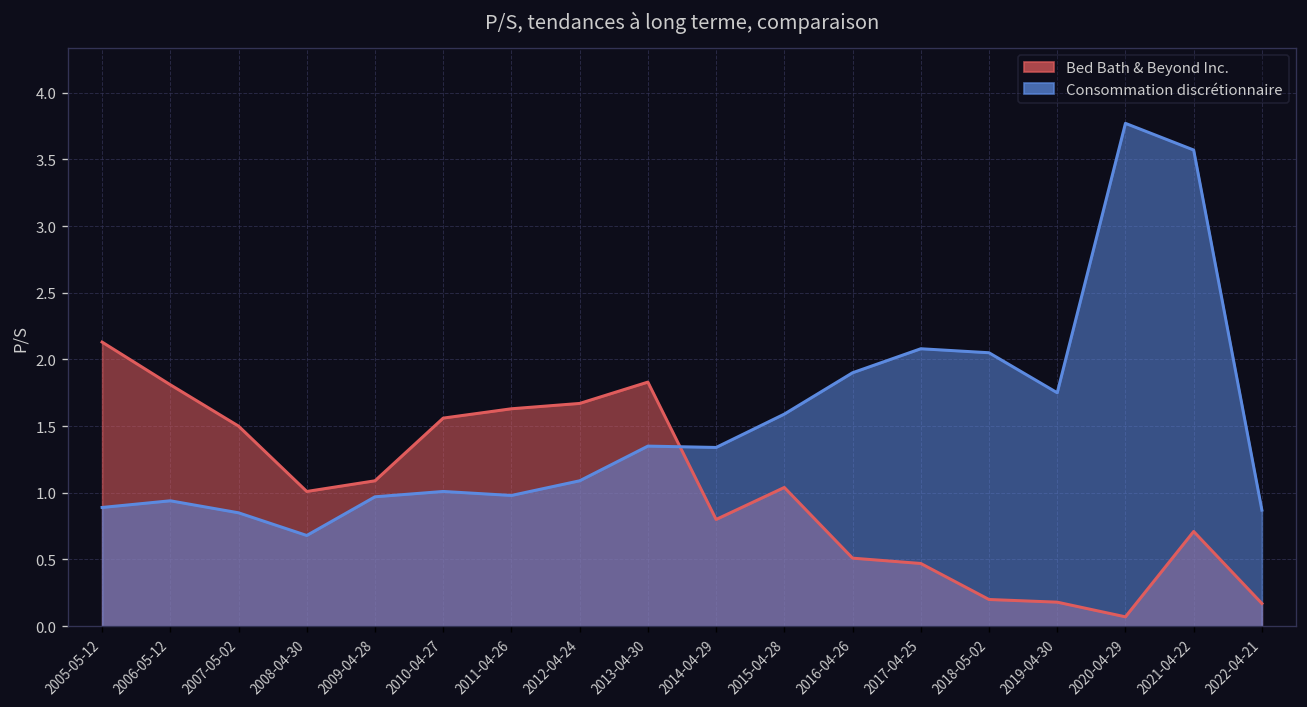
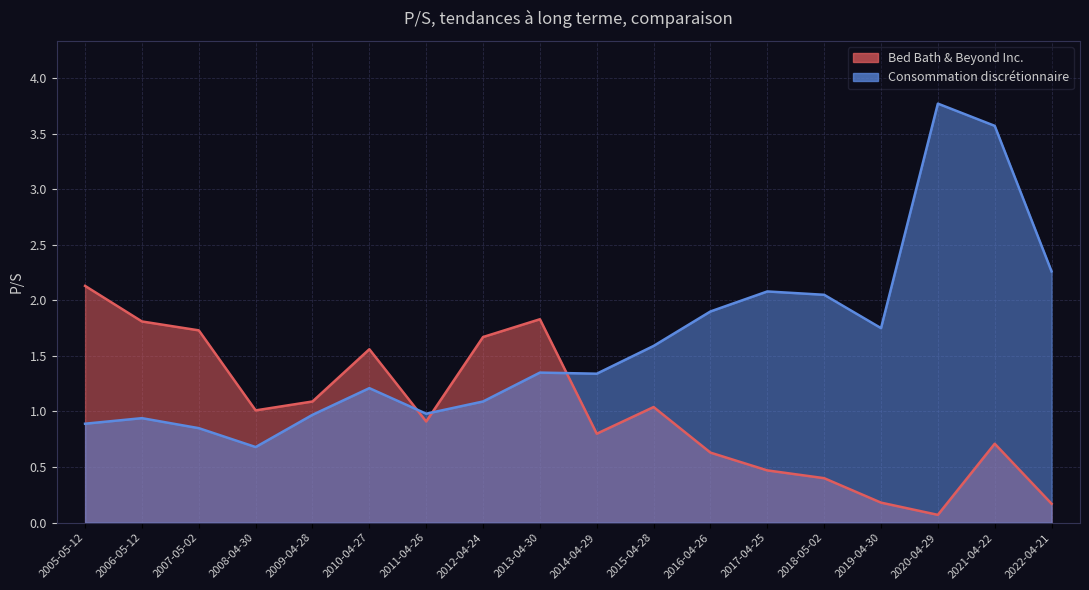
  {
    "Bed Bath & Beyond Inc.": {
      "2005-05-12": 2.13,
      "2006-05-12": 1.81,
-     "2007-05-02": 1.50,
+     "2007-05-02": 1.73,
      "2008-04-30": 1.01,
      "2009-04-28": 1.09,
      "2010-04-27": 1.56,
-     "2011-04-26": 1.63,
+     "2011-04-26": 0.91,
      "2012-04-24": 1.67,
      "2013-04-30": 1.83,
      "2014-04-29": 0.80,
      "2015-04-28": 1.04,
-     "2016-04-26": 0.51,
+     "2016-04-26": 0.63,
      "2017-04-25": 0.47,
-     "2018-05-02": 0.2,
+     "2018-05-02": 0.4,
      "2019-04-30": 0.18,
      "2020-04-29": 0.07,
      "2021-04-22": 0.71,
      "2022-04-21": 0.17
    },
    "Consommation discrétionnaire": {
      "2005-05-12": 0.89,
      "2006-05-12": 0.94,
      "2007-05-02": 0.85,
      "2008-04-30": 0.68,
      "2009-04-28": 0.97,
-     "2010-04-27": 1.01,
+     "2010-04-27": 1.21,
      "2011-04-26": 0.98,
      "2012-04-24": 1.09,
      "2013-04-30": 1.35,
      "2014-04-29": 1.34,
      "2015-04-28": 1.59,
      "2016-04-26": 1.90,
      "2017-04-25": 2.08,
      "2018-05-02": 2.05,
      "2019-04-30": 1.75,
      "2020-04-29": 3.77,
      "2021-04-22": 3.57,
-     "2022-04-21": 0.87
+     "2022-04-21": 2.26
    }
  }
